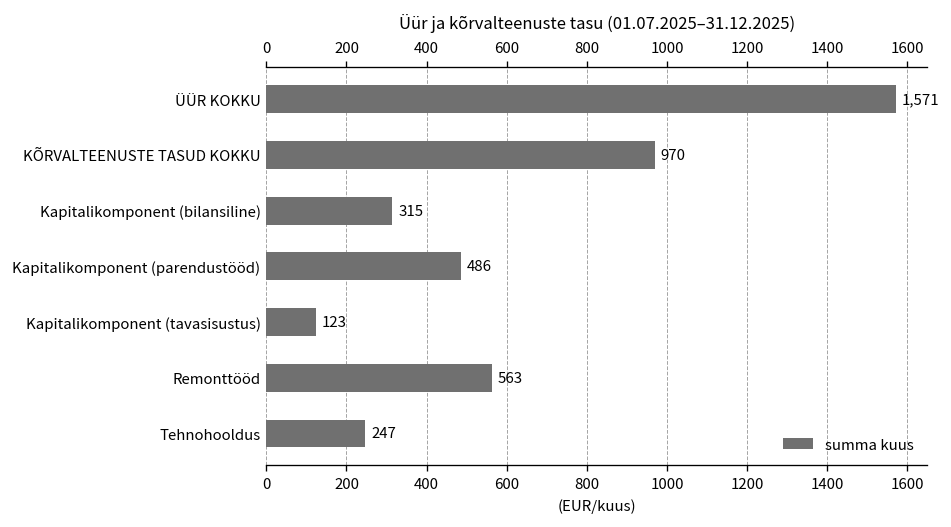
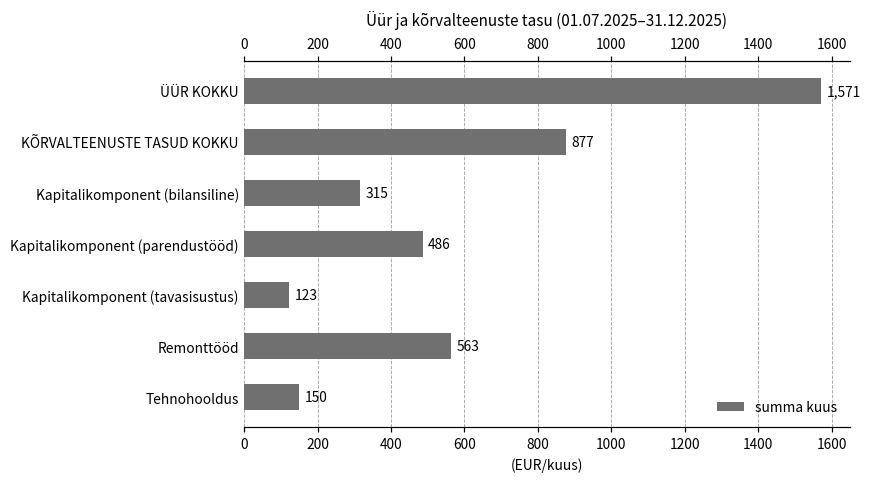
  {
    "ÜÜR KOKKU": "1,571",
-   "KÕRVALTEENUSTE TASUD KOKKU": "970",
+   "KÕRVALTEENUSTE TASUD KOKKU": "877",
    "Kapitalikomponent (bilansiline)": "315",
    "Kapitalikomponent (parendustööd)": "486",
    "Kapitalikomponent (tavasisustus)": "123",
    "Remonttööd": "563",
-   "Tehnohooldus": "247"
+   "Tehnohooldus": "150"
  }
